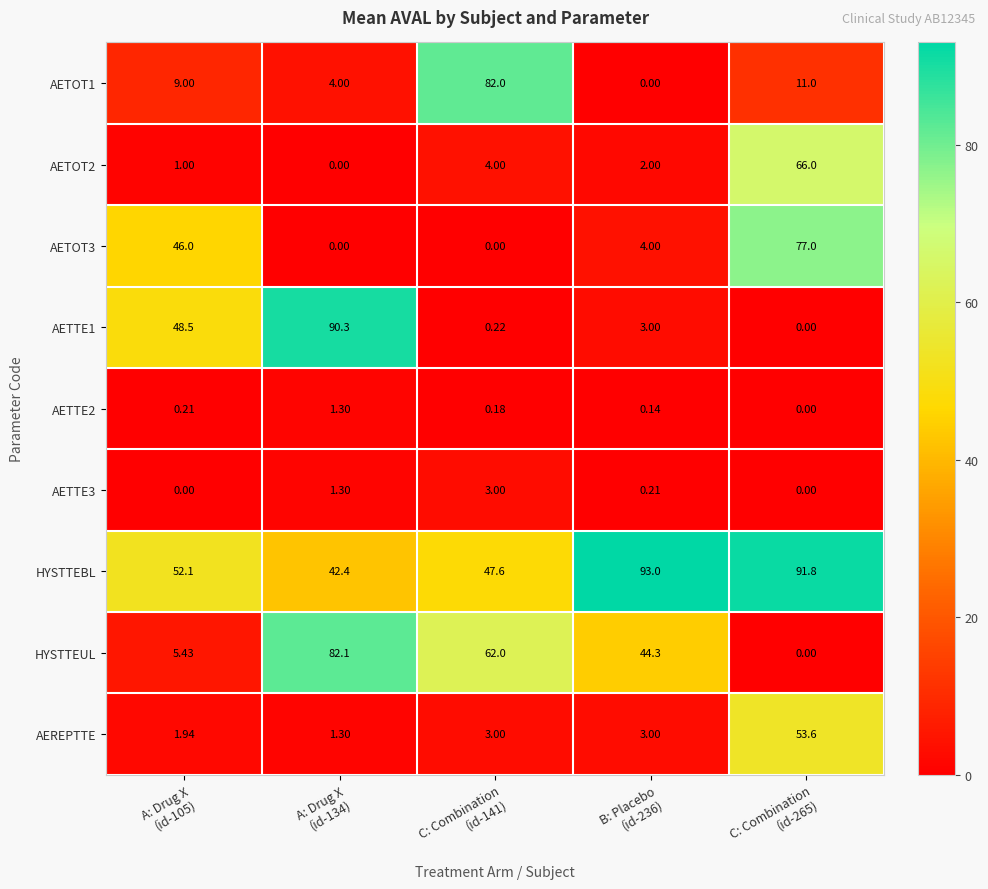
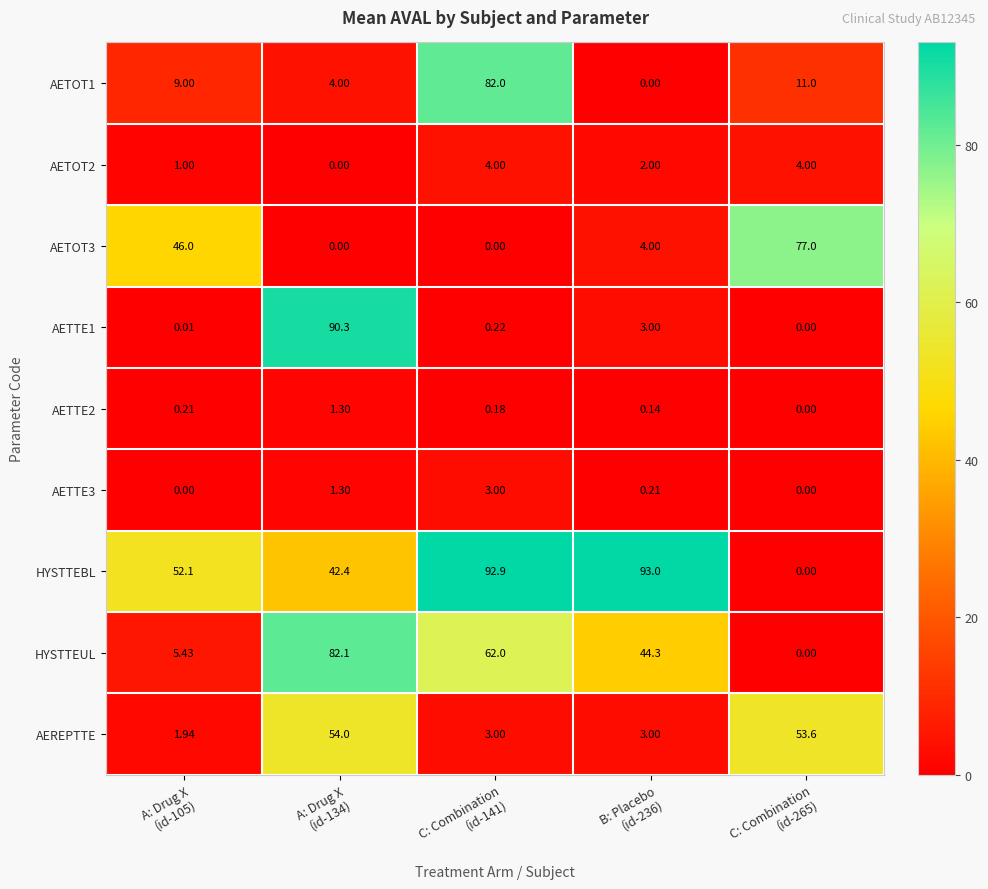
  {
    "AETOT1": {
      "A: Drug X (id-105)": 9.00,
      "A: Drug X (id-134)": 4.00,
      "C: Combination (id-141)": 82.0,
      "B: Placebo (id-236)": 0.00,
      "C: Combination (id-265)": 11.0
    },
    "AETOT2": {
      "A: Drug X (id-105)": 1.00,
      "A: Drug X (id-134)": 0.00,
      "C: Combination (id-141)": 4.00,
      "B: Placebo (id-236)": 2.00,
-     "C: Combination (id-265)": 66.0
+     "C: Combination (id-265)": 4.00
    },
    "AETOT3": {
      "A: Drug X (id-105)": 46.0,
      "A: Drug X (id-134)": 0.00,
      "C: Combination (id-141)": 0.00,
      "B: Placebo (id-236)": 4.00,
      "C: Combination (id-265)": 77.0
    },
    "AETTE1": {
-     "A: Drug X (id-105)": 48.5,
+     "A: Drug X (id-105)": 0.01,
      "A: Drug X (id-134)": 90.3,
      "C: Combination (id-141)": 0.22,
      "B: Placebo (id-236)": 3.00,
      "C: Combination (id-265)": 0.00
    },
    "AETTE2": {
      "A: Drug X (id-105)": 0.21,
      "A: Drug X (id-134)": 1.30,
      "C: Combination (id-141)": 0.18,
      "B: Placebo (id-236)": 0.14,
      "C: Combination (id-265)": 0.00
    },
    "AETTE3": {
      "A: Drug X (id-105)": 0.00,
      "A: Drug X (id-134)": 1.30,
      "C: Combination (id-141)": 3.00,
      "B: Placebo (id-236)": 0.21,
      "C: Combination (id-265)": 0.00
    },
    "HYSTTEBL": {
      "A: Drug X (id-105)": 52.1,
      "A: Drug X (id-134)": 42.4,
-     "C: Combination (id-141)": 47.6,
+     "C: Combination (id-141)": 92.9,
      "B: Placebo (id-236)": 93.0,
-     "C: Combination (id-265)": 91.8
+     "C: Combination (id-265)": 0.00
    },
    "HYSTTEUL": {
      "A: Drug X (id-105)": 5.43,
      "A: Drug X (id-134)": 82.1,
      "C: Combination (id-141)": 62.0,
      "B: Placebo (id-236)": 44.3,
      "C: Combination (id-265)": 0.00
    },
    "AEREPTTE": {
      "A: Drug X (id-105)": 1.94,
-     "A: Drug X (id-134)": 1.30,
+     "A: Drug X (id-134)": 54.0,
      "C: Combination (id-141)": 3.00,
      "B: Placebo (id-236)": 3.00,
      "C: Combination (id-265)": 53.6
    }
  }
